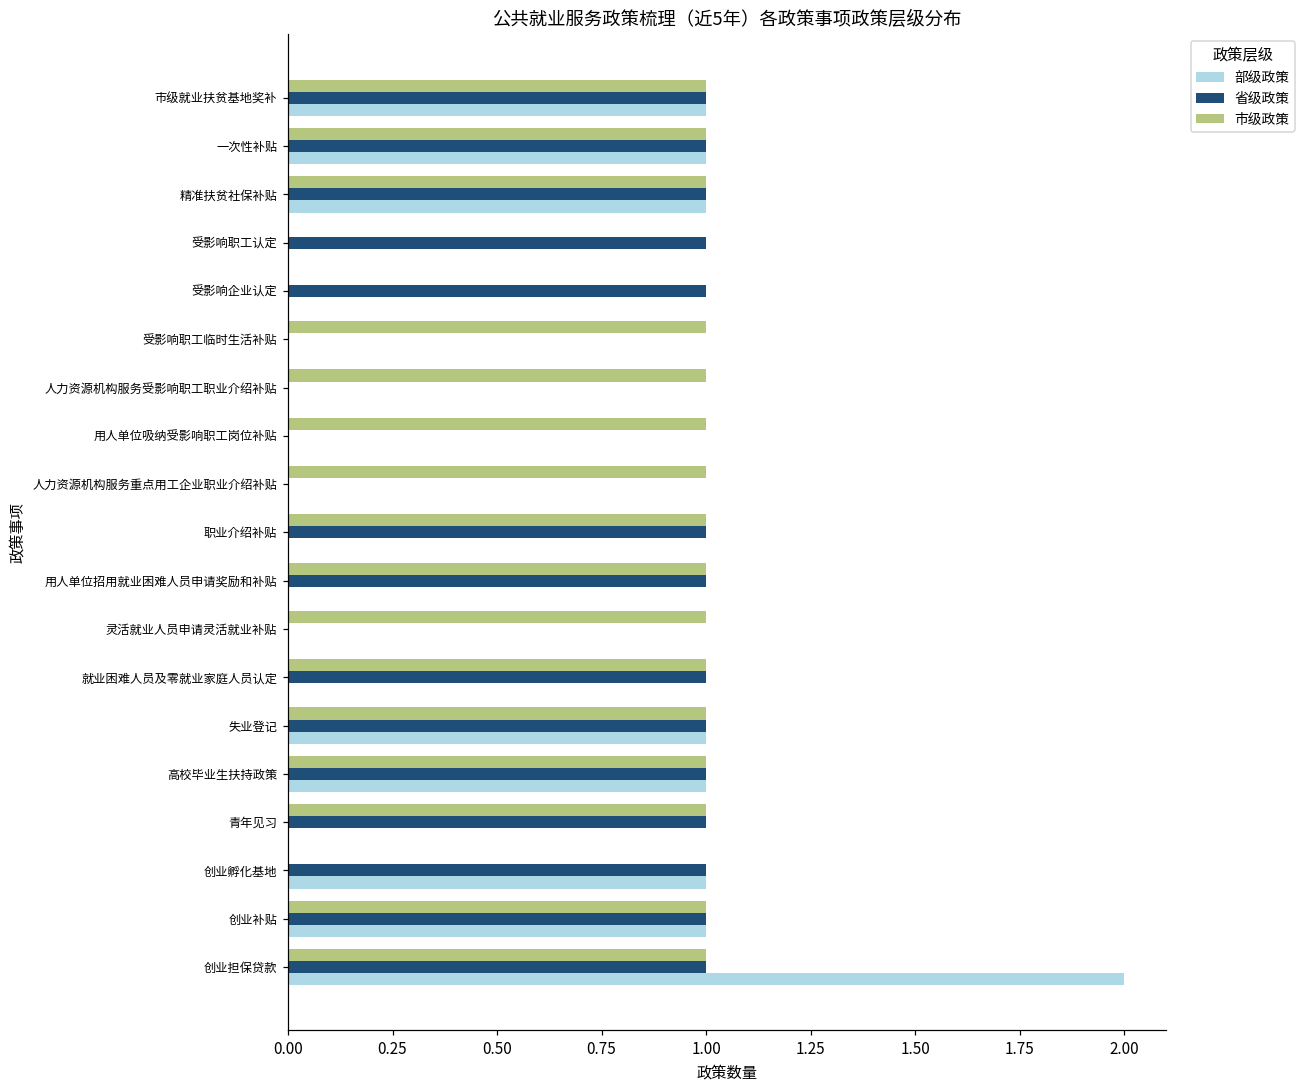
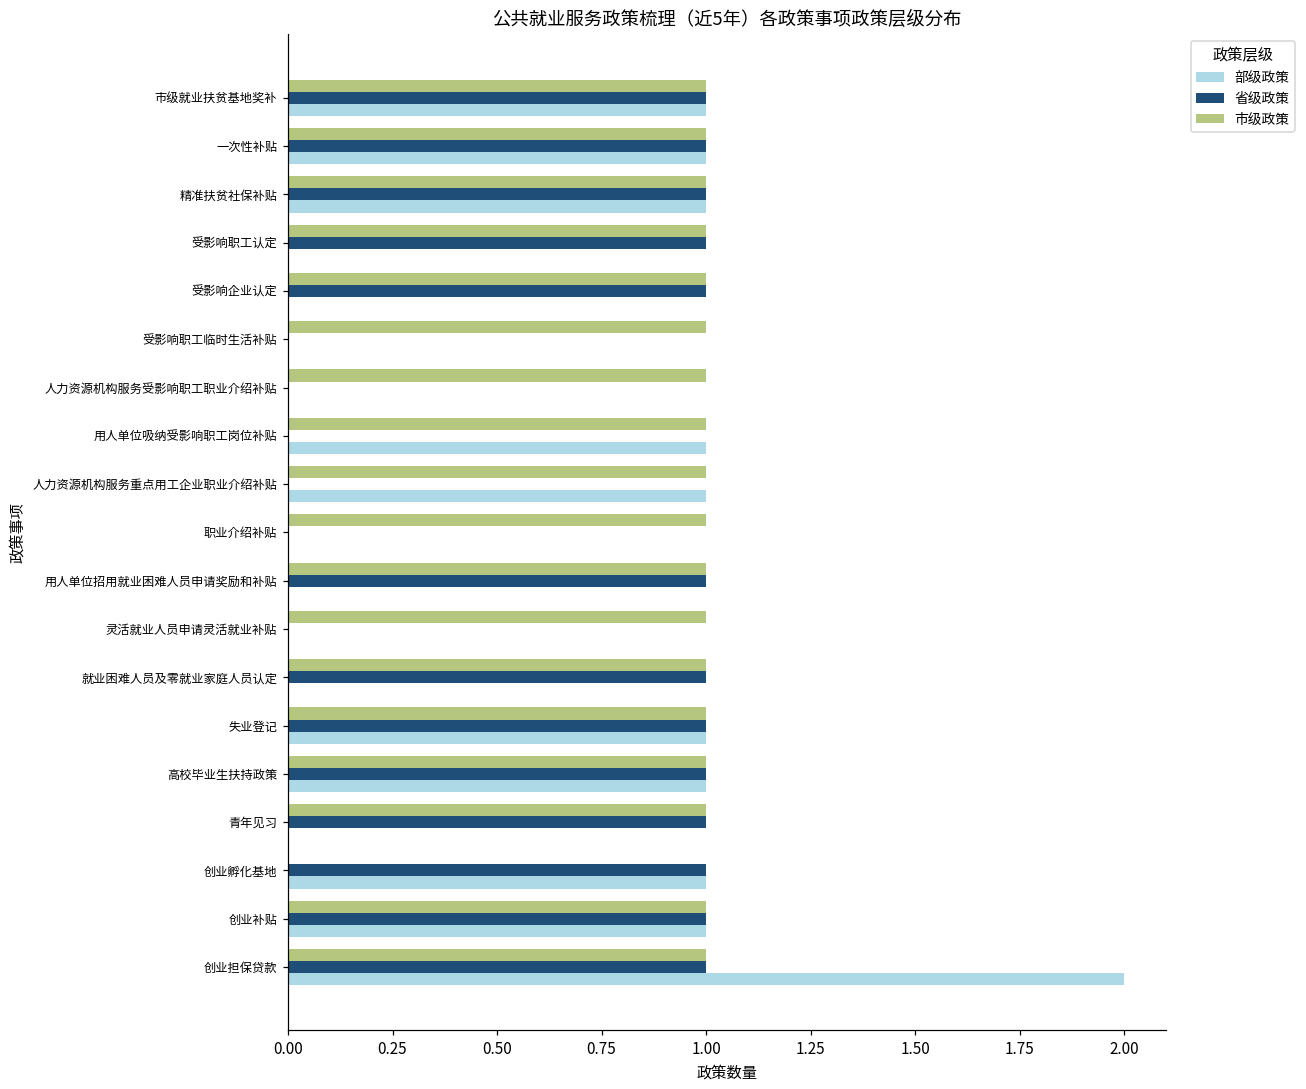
  {
    "部级政策": {
      "市级就业扶贫基地奖补": 1,
      "一次性补贴": 1,
      "精准扶贫社保补贴": 1,
      "受影响职工认定": 0,
      "受影响企业认定": 0,
      "受影响职工临时生活补贴": 0,
      "人力资源机构服务受影响职工职业介绍补贴": 0,
-     "用人单位吸纳受影响职工岗位补贴": 0,
-     "人力资源机构服务重点用工企业职业介绍补贴": 0,
+     "用人单位吸纳受影响职工岗位补贴": 1,
+     "人力资源机构服务重点用工企业职业介绍补贴": 1,
      "职业介绍补贴": 0,
      "用人单位招用就业困难人员申请奖励和补贴": 0,
      "灵活就业人员申请灵活就业补贴": 0,
      "就业困难人员及零就业家庭人员认定": 0,
      "失业登记": 1,
      "高校毕业生扶持政策": 1,
      "青年见习": 0,
      "创业孵化基地": 1,
      "创业补贴": 1,
      "创业担保贷款": 2
    },
    "省级政策": {
      "市级就业扶贫基地奖补": 1,
      "一次性补贴": 1,
      "精准扶贫社保补贴": 1,
      "受影响职工认定": 1,
      "受影响企业认定": 1,
      "受影响职工临时生活补贴": 0,
      "人力资源机构服务受影响职工职业介绍补贴": 0,
      "用人单位吸纳受影响职工岗位补贴": 0,
      "人力资源机构服务重点用工企业职业介绍补贴": 0,
-     "职业介绍补贴": 1,
+     "职业介绍补贴": 0,
      "用人单位招用就业困难人员申请奖励和补贴": 1,
      "灵活就业人员申请灵活就业补贴": 0,
      "就业困难人员及零就业家庭人员认定": 1,
      "失业登记": 1,
      "高校毕业生扶持政策": 1,
      "青年见习": 1,
      "创业孵化基地": 1,
      "创业补贴": 1,
      "创业担保贷款": 1
    },
    "市级政策": {
      "市级就业扶贫基地奖补": 1,
      "一次性补贴": 1,
      "精准扶贫社保补贴": 1,
-     "受影响职工认定": 0,
-     "受影响企业认定": 0,
+     "受影响职工认定": 1,
+     "受影响企业认定": 1,
      "受影响职工临时生活补贴": 1,
      "人力资源机构服务受影响职工职业介绍补贴": 1,
      "用人单位吸纳受影响职工岗位补贴": 1,
      "人力资源机构服务重点用工企业职业介绍补贴": 1,
      "职业介绍补贴": 1,
      "用人单位招用就业困难人员申请奖励和补贴": 1,
      "灵活就业人员申请灵活就业补贴": 1,
      "就业困难人员及零就业家庭人员认定": 1,
      "失业登记": 1,
      "高校毕业生扶持政策": 1,
      "青年见习": 1,
      "创业孵化基地": 0,
      "创业补贴": 1,
      "创业担保贷款": 1
    }
  }
